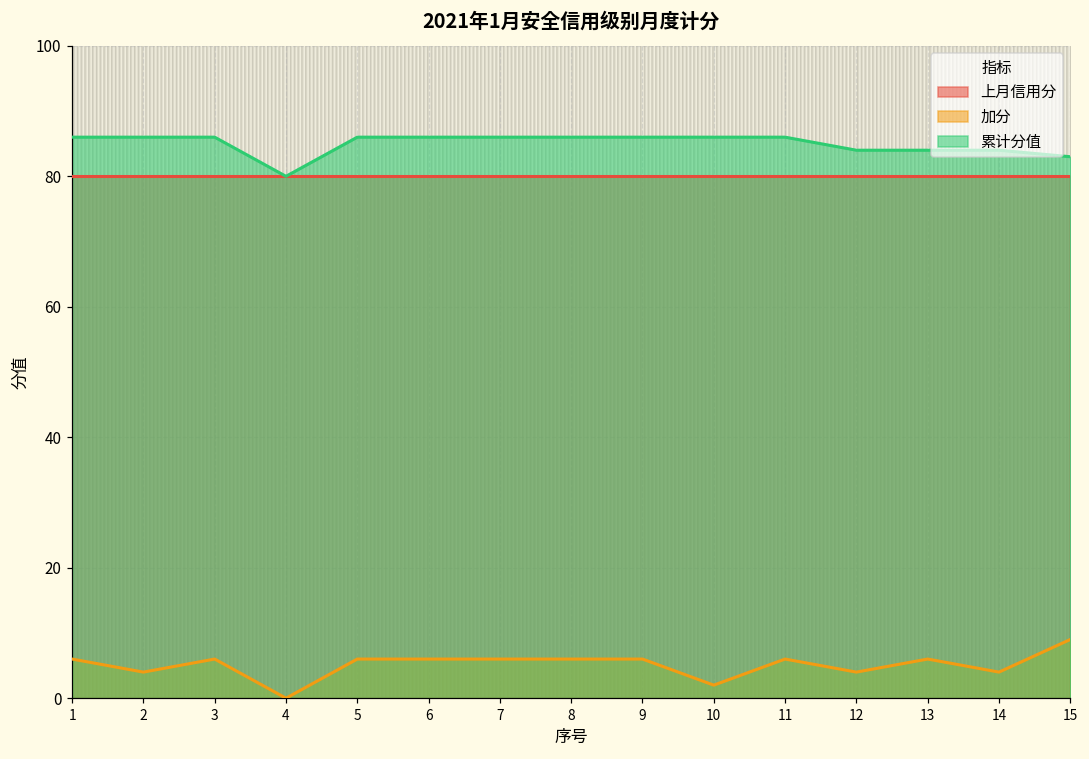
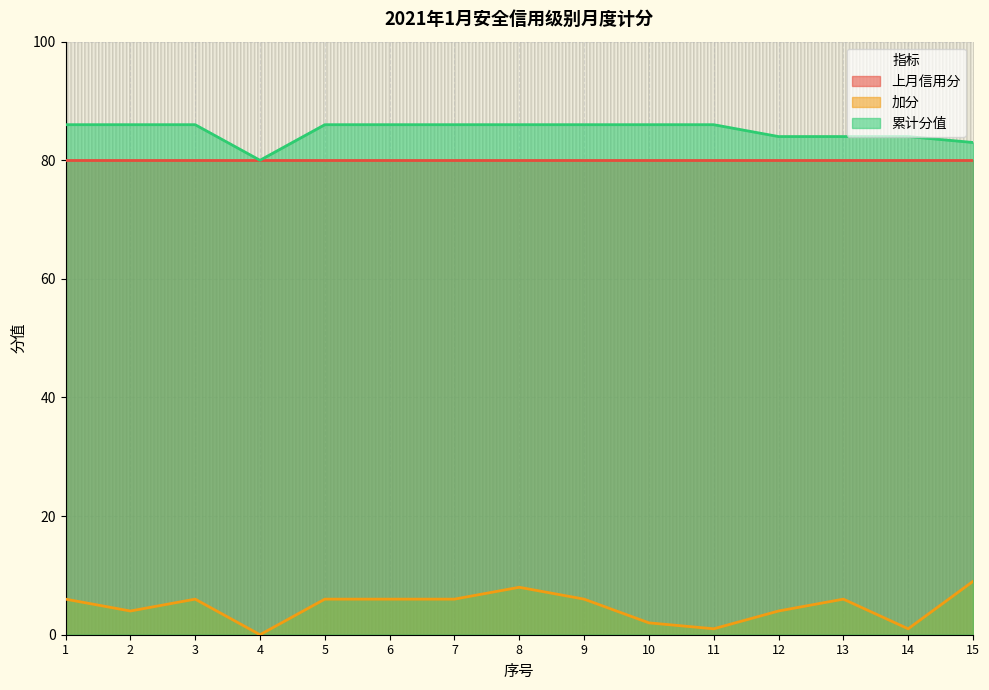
  {
    "上月信用分": {
      "1": 80,
      "2": 80,
      "3": 80,
      "5": 80,
      "6": 80,
      "7": 80,
      "8": 80,
      "9": 80,
      "10": 80,
      "11": 80,
      "12": 80,
      "13": 80,
      "14": 80,
      "15": 80
    },
    "加分": {
      "1": 6,
      "2": 4,
      "3": 6,
      "4": 0,
      "5": 6,
      "6": 6,
      "7": 6,
-     "8": 6,
+     "8": 8,
      "9": 6,
      "10": 2,
-     "11": 6,
+     "11": 1,
      "12": 4,
      "13": 6,
-     "14": 4,
+     "14": 1,
      "15": 9
    },
    "累计分值": {
      "1": 86,
      "2": 86,
      "3": 86,
      "5": 86,
      "6": 86,
      "7": 86,
      "8": 86,
      "9": 86,
      "10": 86,
      "11": 86,
      "12": 84,
      "13": 84,
      "15": 83
    }
  }
